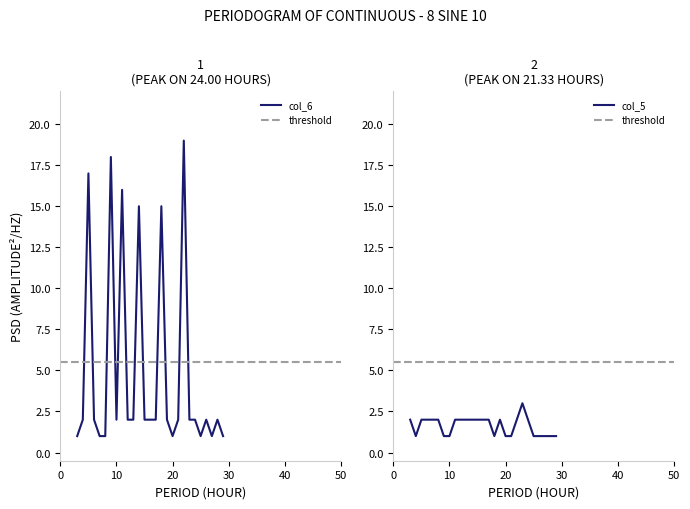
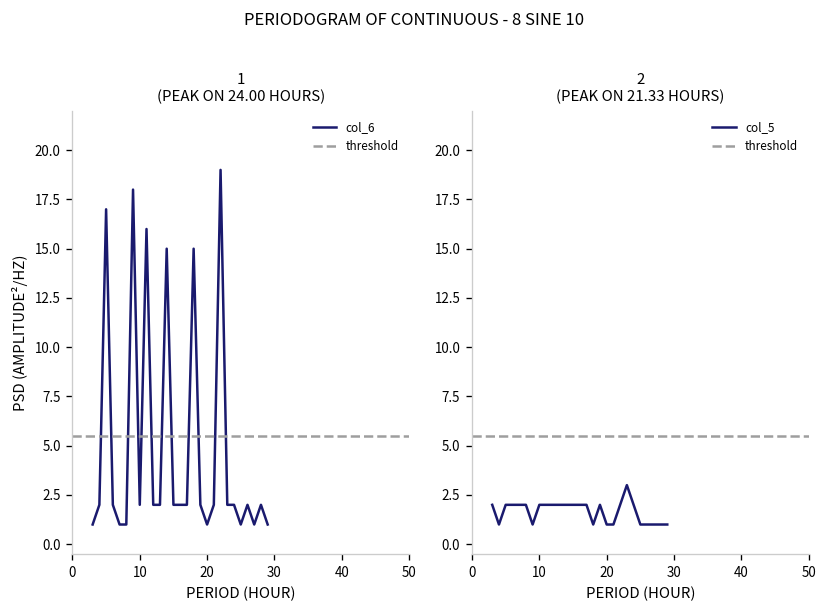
  {
    "1 (PEAK ON 24.00 HOURS)": {
      "10": 2.0,
      "20": 1.0
    },
    "2 (PEAK ON 21.33 HOURS)": {
-     "10": 1,
+     "10": 2,
      "20": 1
    }
  }
